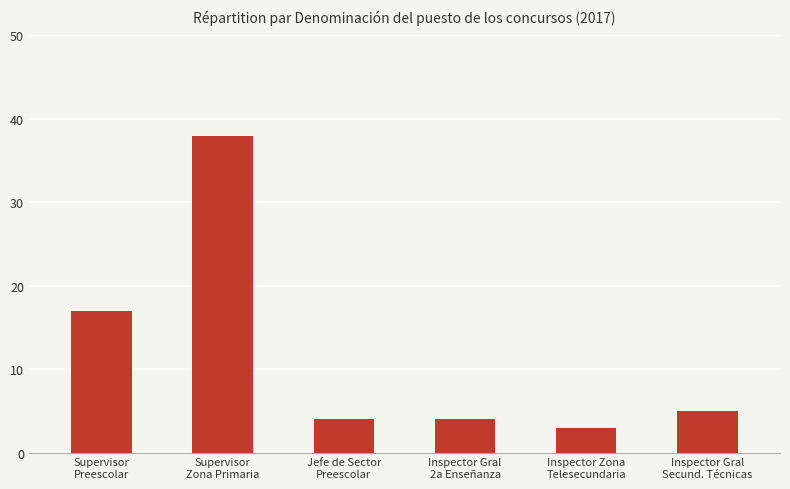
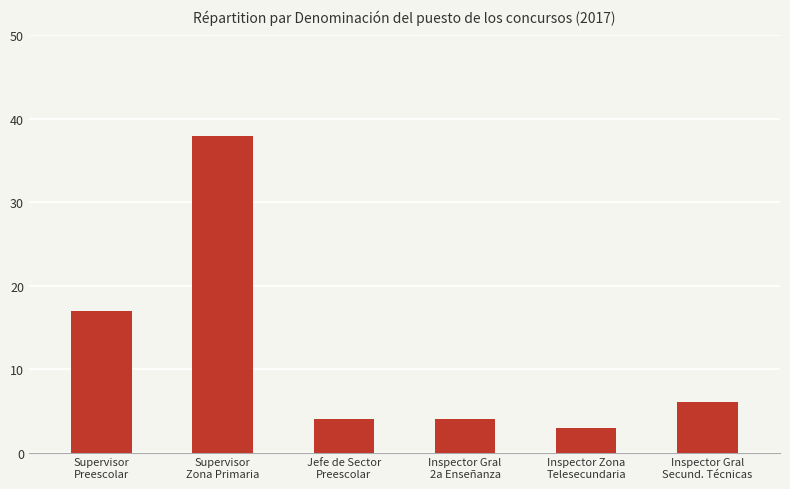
  {
    "Supervisor Preescolar": 17,
    "Supervisor Zona Primaria": 38,
    "Jefe de Sector Preescolar": 4,
    "Inspector Gral 2a Enseñanza": 4,
    "Inspector Zona Telesecundaria": 3,
-   "Inspector Gral Secund. Técnicas": 5
+   "Inspector Gral Secund. Técnicas": 6
  }
